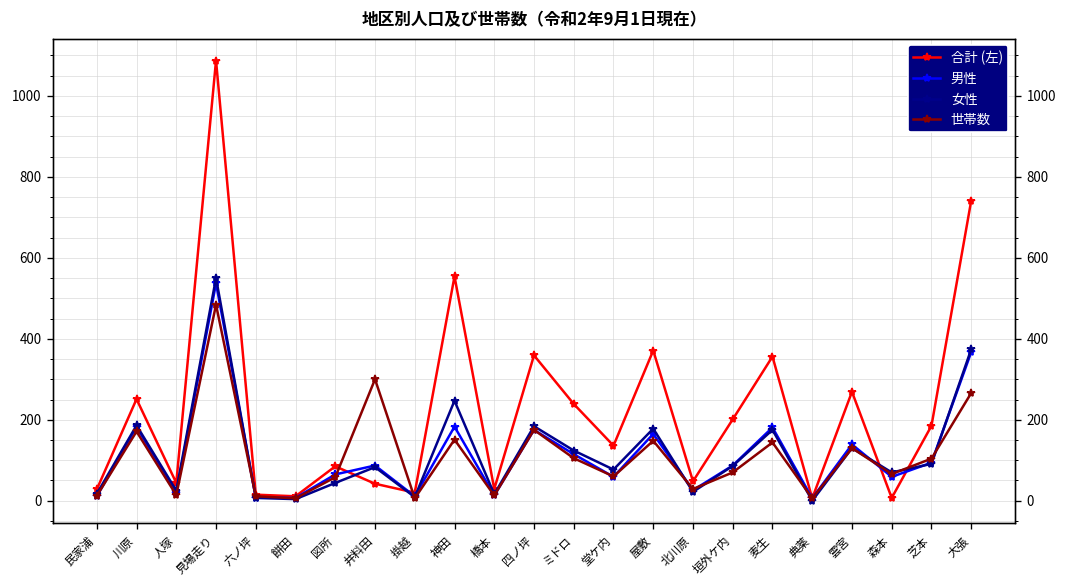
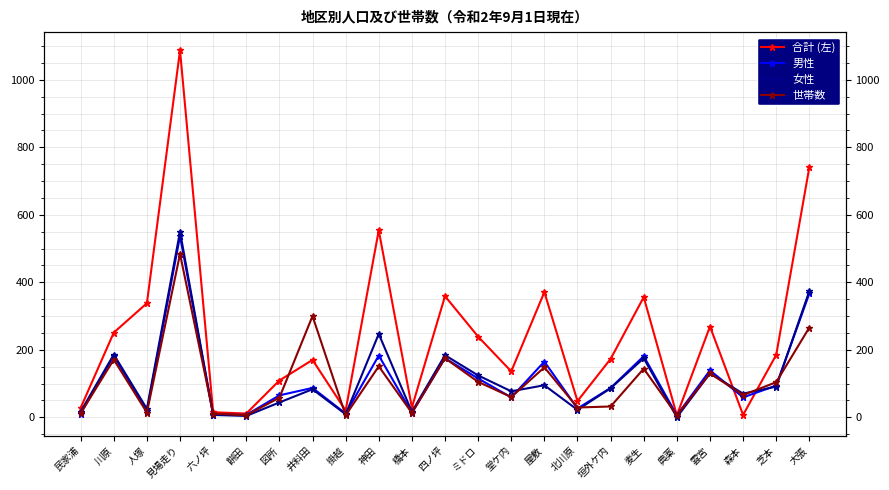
  {
    "合計 (左)": {
      "民家浦": 30,
      "川原": 250,
-     "人塚": 40,
+     "人塚": 340,
      "見場走り": 1090,
-     "図所": 90,
-     "井料田": 40,
+     "図所": 110,
+     "井料田": 170,
      "掛越": 20,
      "神田": 550,
      "橋本": 30,
      "四ノ坪": 360,
      "ミドロ": 240,
      "堂ケ内": 140,
      "屋敷": 370,
      "北川原": 50,
-     "垣外ケ内": 200,
+     "垣外ケ内": 170,
      "麦生": 360,
      "雲宮": 270,
      "森本": 10,
      "芝本": 190,
      "大張": 740
    },
    "男性": {
      "見場走り": 540,
      "神田": 180,
      "ミドロ": 120,
      "屋敷": 170,
      "雲宮": 140
    },
    "女性": {
      "見場走り": 550,
      "図所": 40,
      "神田": 250,
      "四ノ坪": 180,
      "ミドロ": 120,
      "堂ケ内": 80,
-     "屋敷": 180
+     "屋敷": 100
    },
    "世帯数": {
      "川原": 170,
      "見場走り": 480,
      "井料田": 300,
      "神田": 150,
      "ミドロ": 110,
      "屋敷": 150,
-     "垣外ケ内": 70,
+     "垣外ケ内": 30,
      "麦生": 140,
      "芝本": 100,
      "大張": 270
    }
  }
